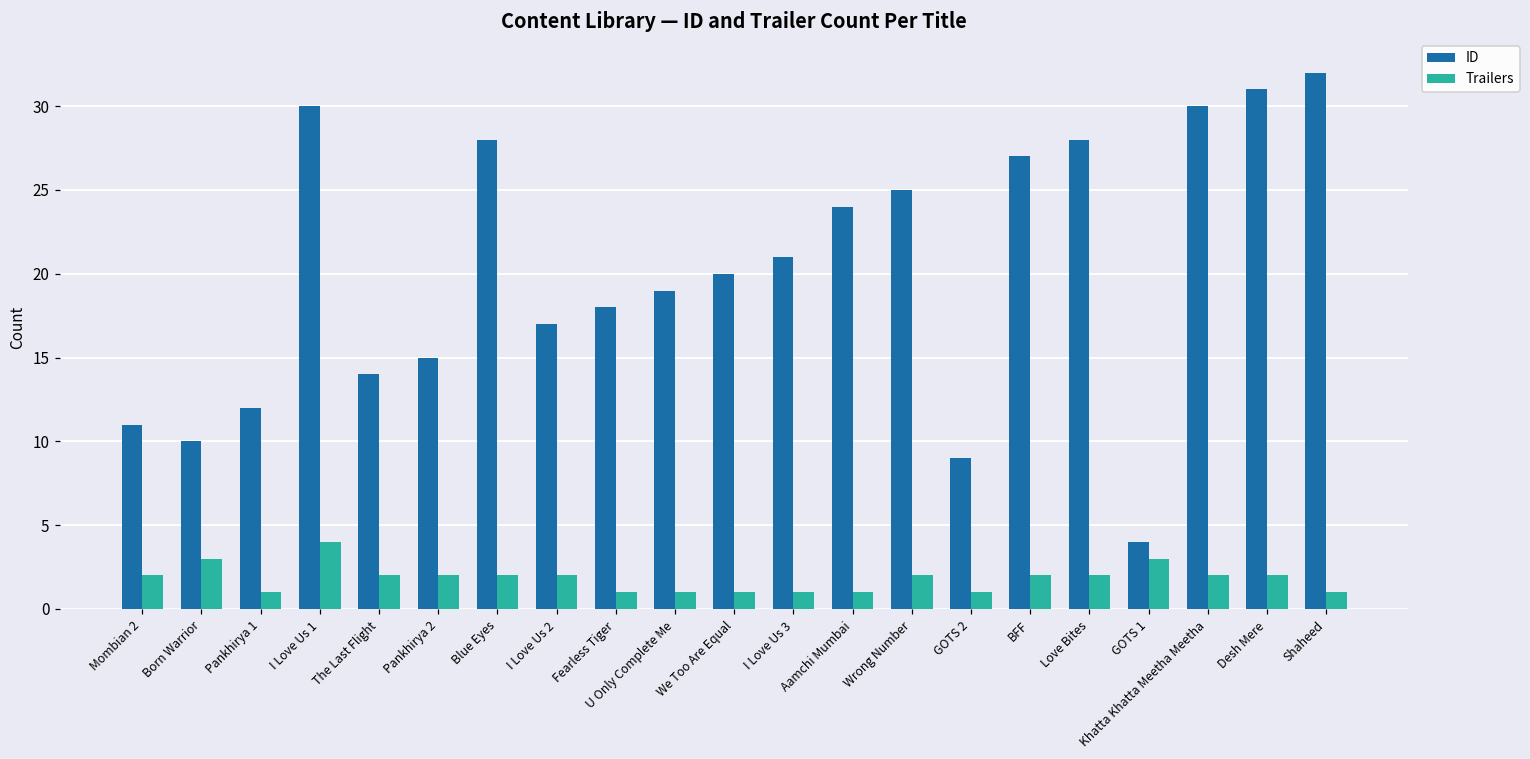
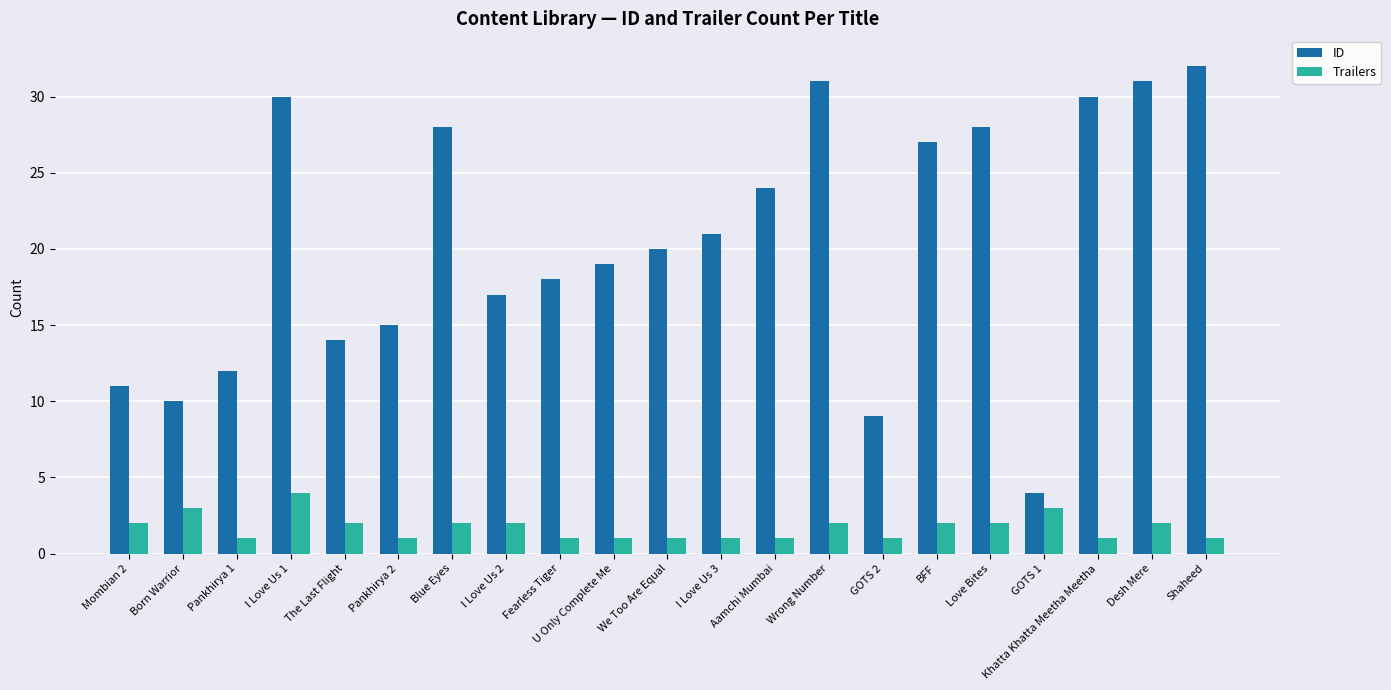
  {
    "ID": {
      "Mombian 2": 11,
      "Born Warrior": 10,
      "Pankhirya 1": 12,
      "I Love Us 1": 30,
      "The Last Flight": 14,
      "Pankhirya 2": 15,
      "Blue Eyes": 28,
      "I Love Us 2": 17,
      "Fearless Tiger": 18,
      "U Only Complete Me": 19,
      "We Too Are Equal": 20,
      "I Love Us 3": 21,
      "Aamchi Mumbai": 24,
-     "Wrong Number": 25,
+     "Wrong Number": 31,
      "GOTS 2": 9,
      "BFF": 27,
      "Love Bites": 28,
      "GOTS 1": 4,
      "Khatta Khatta Meetha Meetha": 30,
      "Desh Mere": 31,
      "Shaheed": 32
    },
    "Trailers": {
      "Mombian 2": 2,
      "Born Warrior": 3,
      "Pankhirya 1": 1,
      "I Love Us 1": 4,
      "The Last Flight": 2,
-     "Pankhirya 2": 2,
+     "Pankhirya 2": 1,
      "Blue Eyes": 2,
      "I Love Us 2": 2,
      "Fearless Tiger": 1,
      "U Only Complete Me": 1,
      "We Too Are Equal": 1,
      "I Love Us 3": 1,
      "Aamchi Mumbai": 1,
      "Wrong Number": 2,
      "GOTS 2": 1,
      "BFF": 2,
      "Love Bites": 2,
      "GOTS 1": 3,
-     "Khatta Khatta Meetha Meetha": 2,
+     "Khatta Khatta Meetha Meetha": 1,
      "Desh Mere": 2,
      "Shaheed": 1
    }
  }
